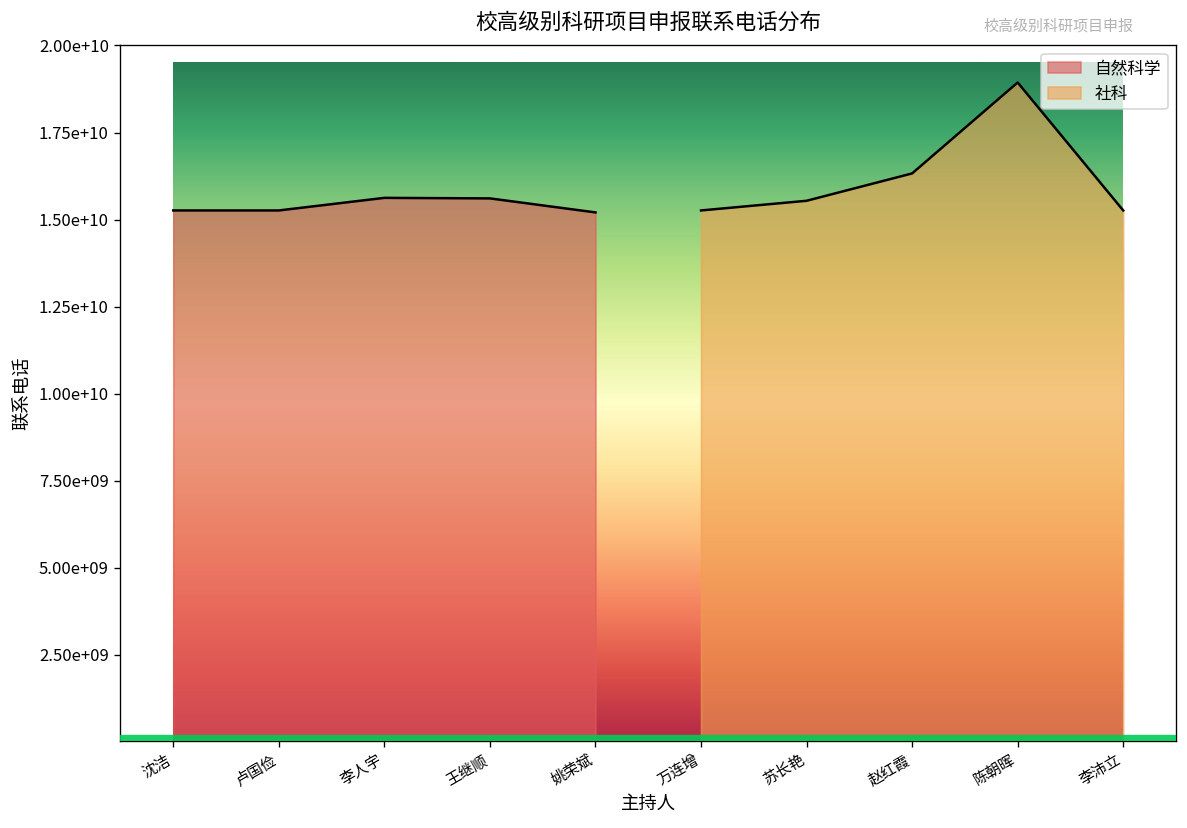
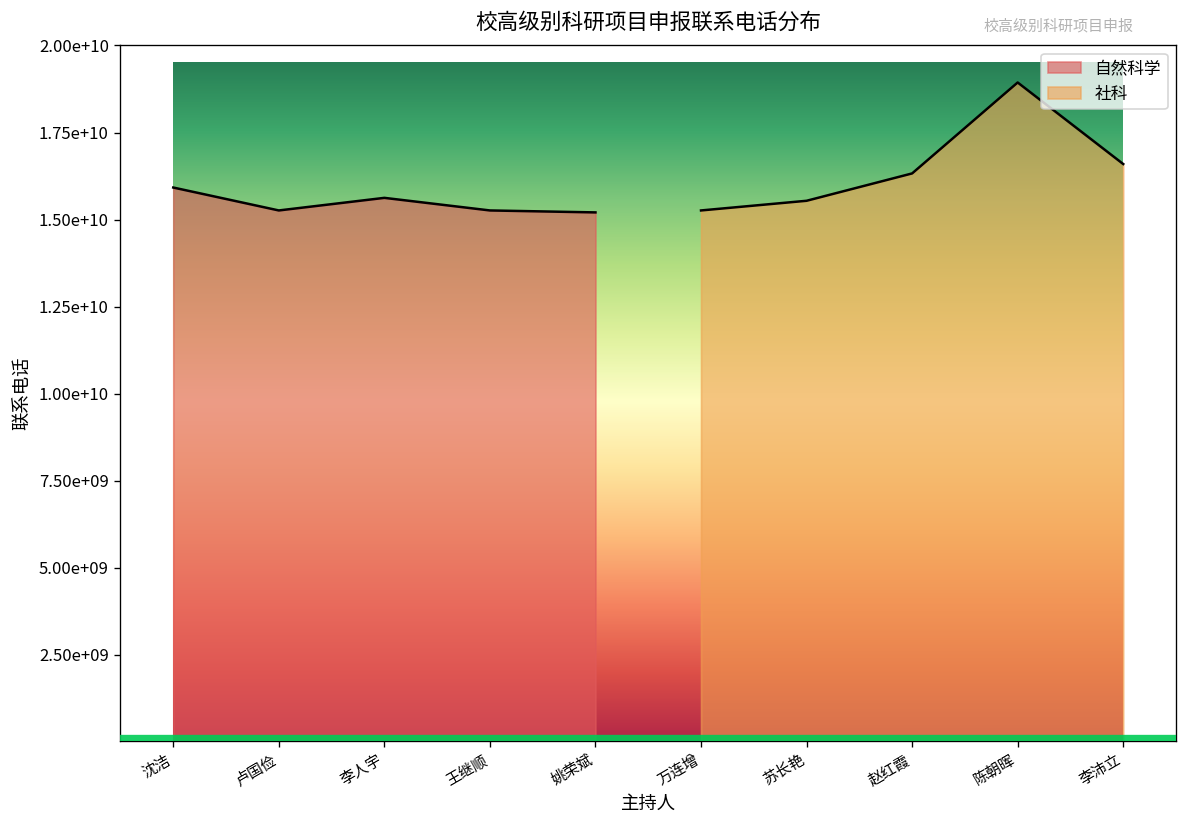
  {
    "自然科学": {
-     "沈洁": 15300000000,
+     "沈洁": 15900000000,
      "卢国俭": 15300000000,
      "李人宇": 15600000000,
-     "王继顺": 15600000000,
+     "王继顺": 15300000000,
      "姚荣斌": 15200000000
    },
    "社科": {
      "万连增": 15300000000,
      "苏长艳": 15500000000,
      "赵红霞": 16300000000,
      "陈朝晖": 18900000000,
-     "李沛立": 15300000000
+     "李沛立": 16600000000
    }
  }
